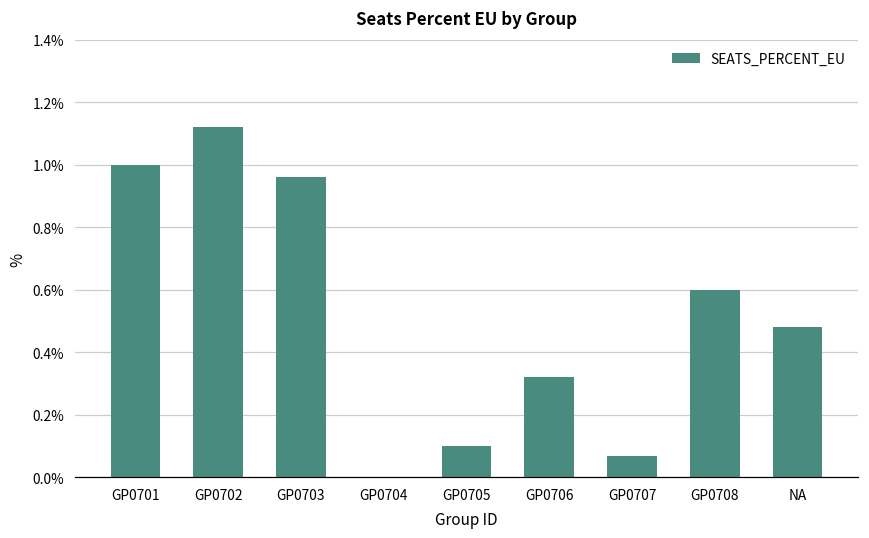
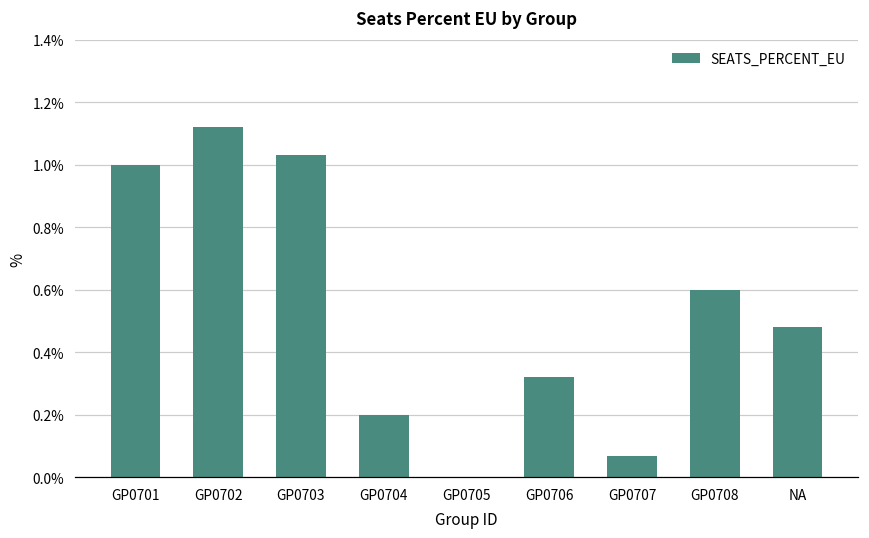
  {
    "GP0701": "1.00%",
    "GP0702": "1.12%",
-   "GP0703": "0.96%",
-   "GP0704": "0.0%",
-   "GP0705": "0.1%",
+   "GP0703": "1.03%",
+   "GP0704": "0.2%",
+   "GP0705": "0.0%",
    "GP0706": "0.32%",
    "GP0707": "0.07%",
    "GP0708": "0.60%",
    "NA": "0.48%"
  }
